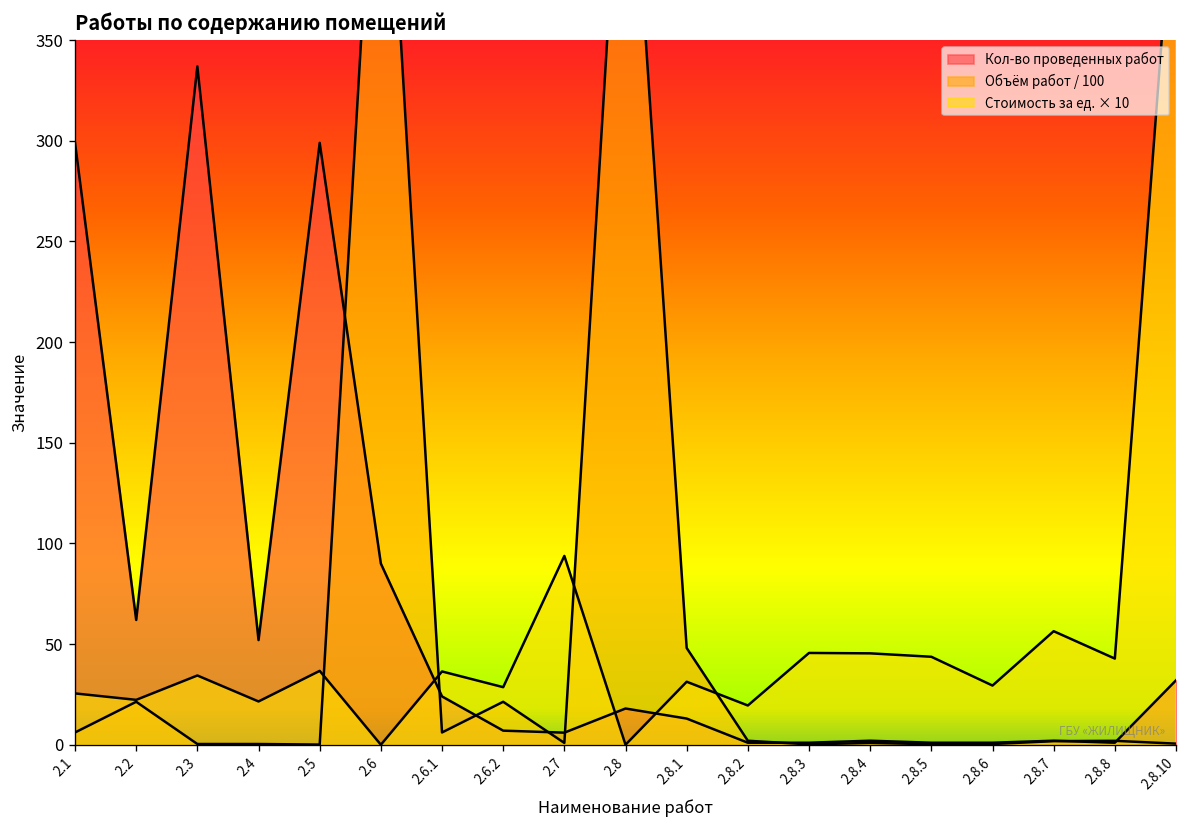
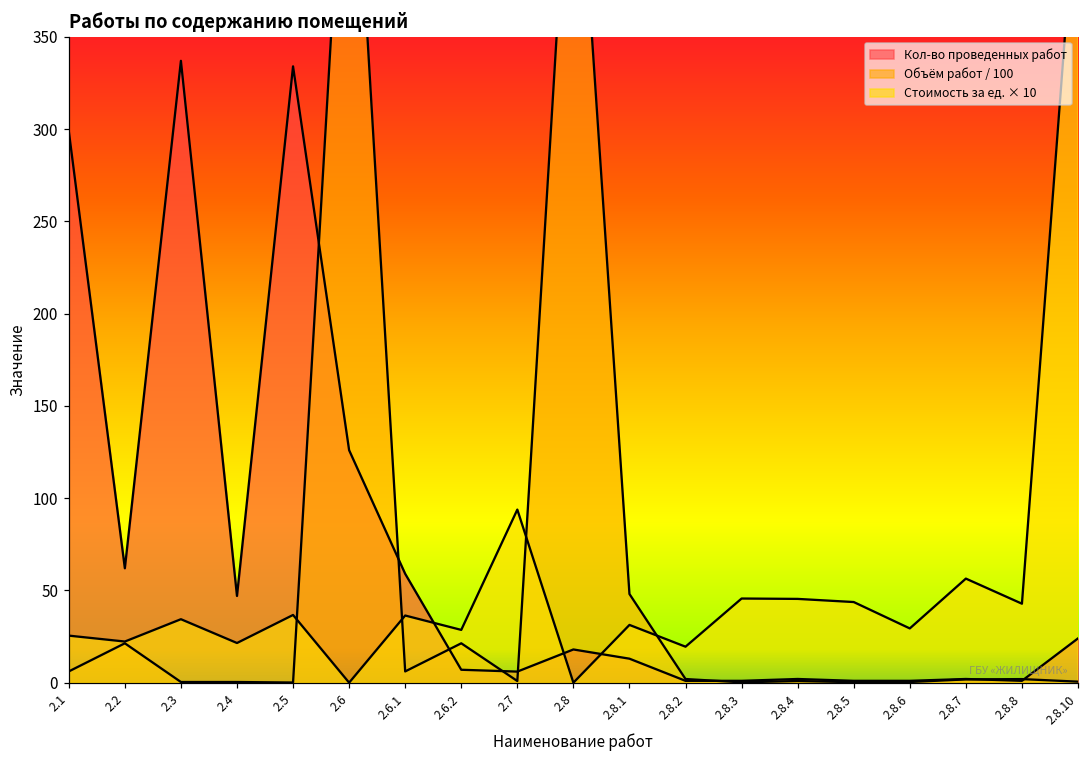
  {
    "Кол-во проведенных работ": {
      "2.1": 299,
      "2.2": 62,
      "2.3": 337,
-     "2.4": 52,
-     "2.5": 299,
-     "2.6": 90,
-     "2.6.1": 24,
+     "2.4": 47,
+     "2.5": 334,
+     "2.6": 126,
+     "2.6.1": 59,
      "2.6.2": 7,
      "2.7": 6,
      "2.8": 18,
      "2.8.1": 13,
-     "2.8.10": 32
+     "2.8.10": 24
    }
  }
